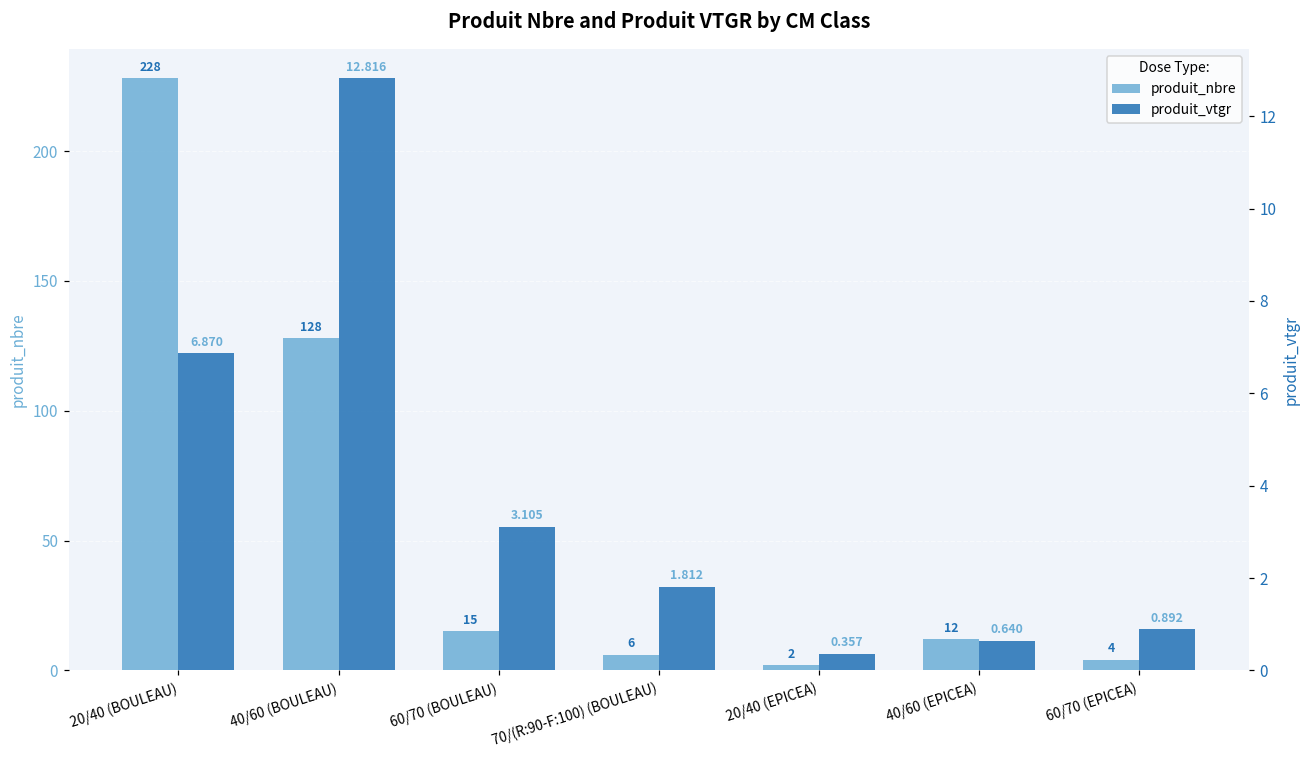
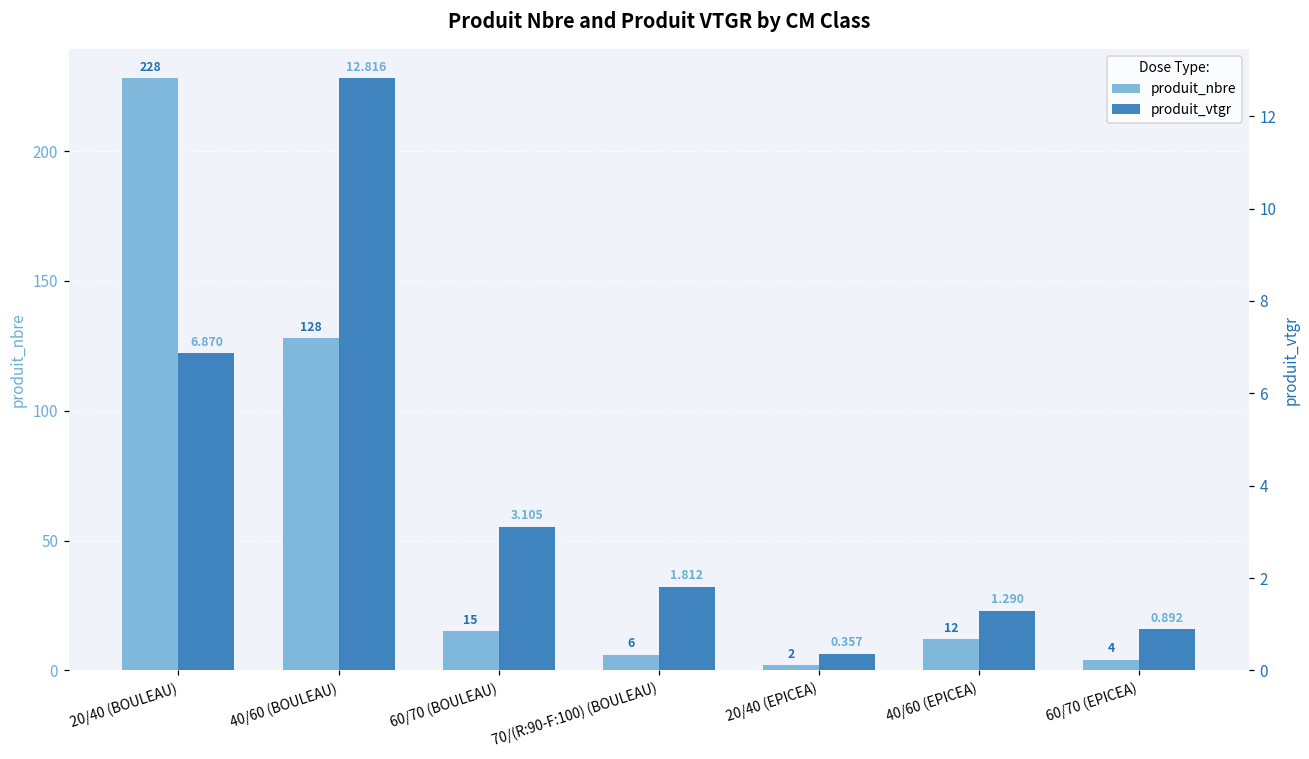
  {
    "produit_nbre": {
      "20/40 (BOULEAU)": 228,
      "40/60 (BOULEAU)": 128,
      "60/70 (BOULEAU)": 15,
      "70/(R:90-F:100) (BOULEAU)": 6,
      "20/40 (EPICEA)": 2,
      "40/60 (EPICEA)": 12,
      "60/70 (EPICEA)": 4
    },
    "produit_vtgr": {
      "20/40 (BOULEAU)": 6.870,
      "40/60 (BOULEAU)": 12.816,
      "60/70 (BOULEAU)": 3.105,
      "70/(R:90-F:100) (BOULEAU)": 1.812,
      "20/40 (EPICEA)": 0.357,
-     "40/60 (EPICEA)": 0.640,
+     "40/60 (EPICEA)": 1.290,
      "60/70 (EPICEA)": 0.892
    }
  }
